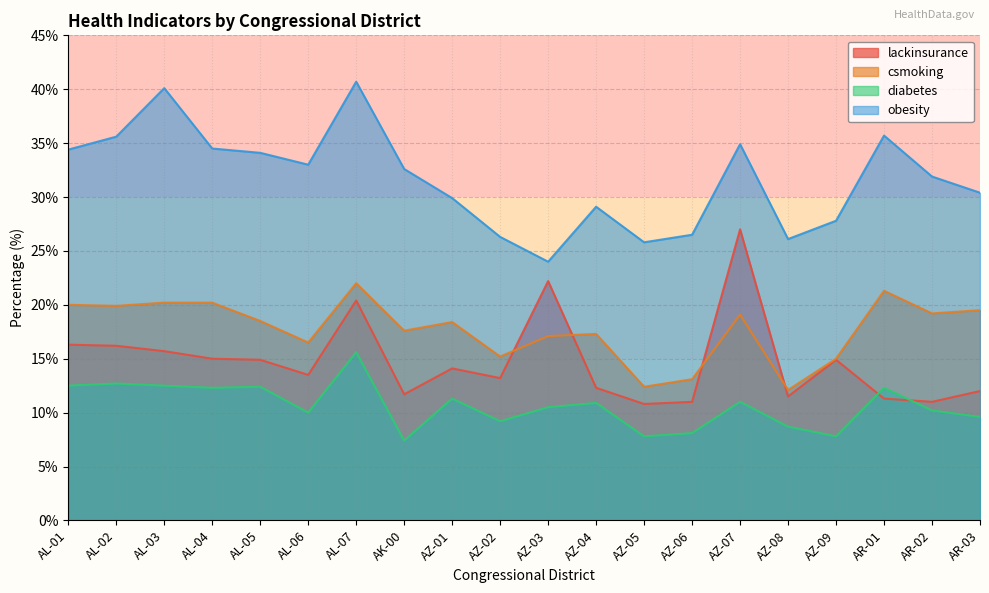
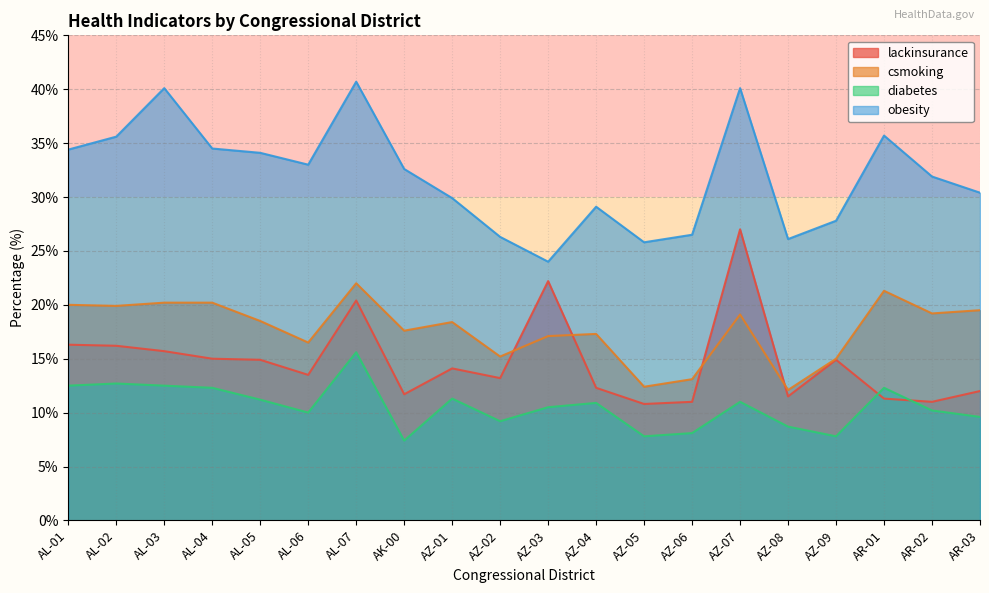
  {
    "diabetes": {
      "AL-01": "12.5%",
      "AL-02": "12.7%",
      "AL-03": "12.5%",
      "AL-04": "12.3%",
-     "AL-05": "12.4%",
+     "AL-05": "11.2%",
      "AL-06": "10.0%",
      "AL-07": "15.6%",
      "AK-00": "7.4%",
      "AZ-01": "11.3%",
      "AZ-02": "9.2%",
      "AZ-03": "10.5%",
      "AZ-04": "10.9%",
      "AZ-05": "7.8%",
      "AZ-06": "8.1%",
      "AZ-07": "11.0%",
      "AZ-08": "8.7%",
      "AZ-09": "7.8%",
      "AR-01": "12.3%",
      "AR-02": "10.2%",
      "AR-03": "9.6%"
    },
    "obesity": {
      "AL-01": "34.4%",
      "AL-02": "35.6%",
      "AL-03": "40.1%",
      "AL-04": "34.5%",
      "AL-05": "34.1%",
      "AL-06": "33.0%",
      "AL-07": "40.7%",
      "AK-00": "32.6%",
      "AZ-01": "29.9%",
      "AZ-02": "26.3%",
      "AZ-03": "24.0%",
      "AZ-04": "29.1%",
      "AZ-05": "25.8%",
      "AZ-06": "26.5%",
-     "AZ-07": "34.9%",
+     "AZ-07": "40.1%",
      "AZ-08": "26.1%",
      "AZ-09": "27.8%",
      "AR-01": "35.7%",
      "AR-02": "31.9%",
      "AR-03": "30.4%"
    }
  }
